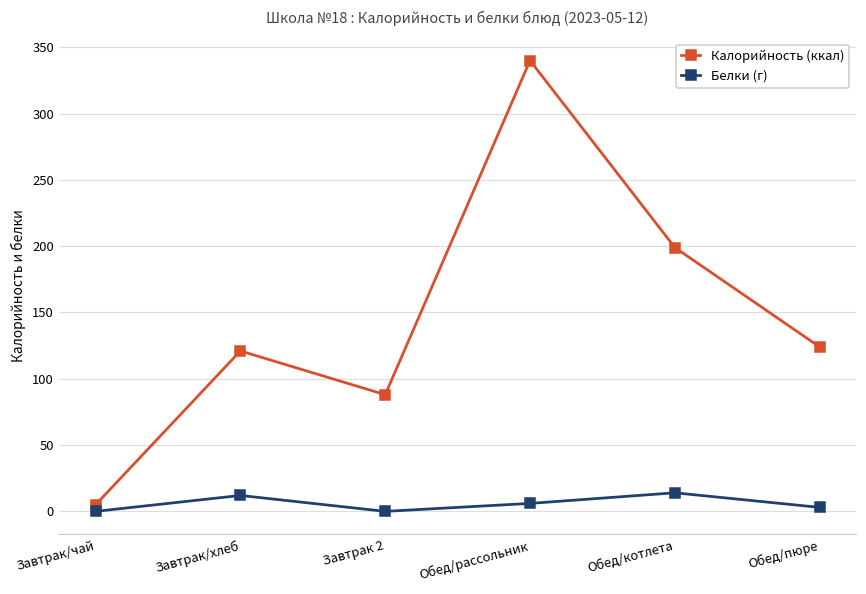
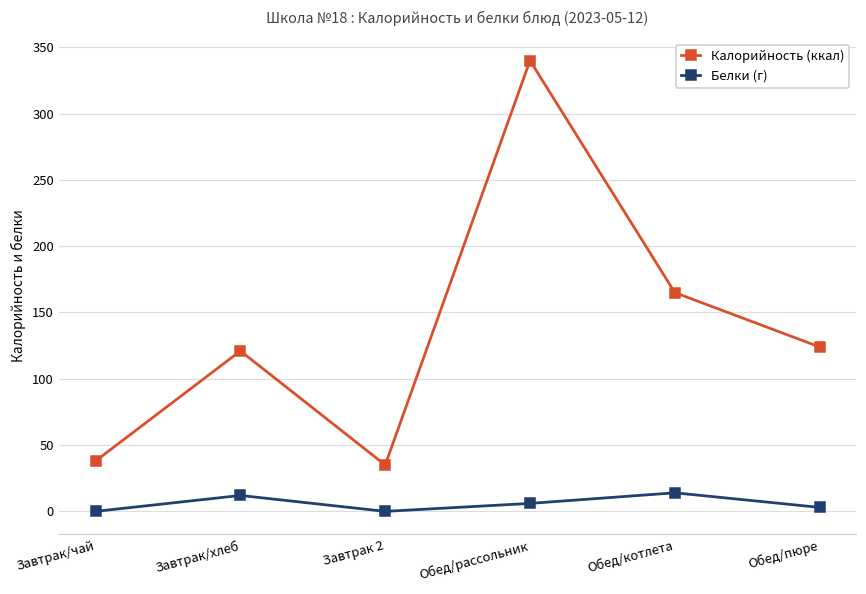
  {
    "Калорийность (ккал)": {
-     "Завтрак/чай": 5,
+     "Завтрак/чай": 38,
      "Завтрак/хлеб": 121,
-     "Завтрак 2": 88,
+     "Завтрак 2": 35,
      "Обед/рассольник": 340,
-     "Обед/котлета": 199,
+     "Обед/котлета": 165,
      "Обед/пюре": 124
    },
    "Белки (г)": {
      "Завтрак/чай": 0,
      "Завтрак/хлеб": 12,
      "Завтрак 2": 0,
      "Обед/рассольник": 6,
      "Обед/котлета": 14,
      "Обед/пюре": 3
    }
  }
